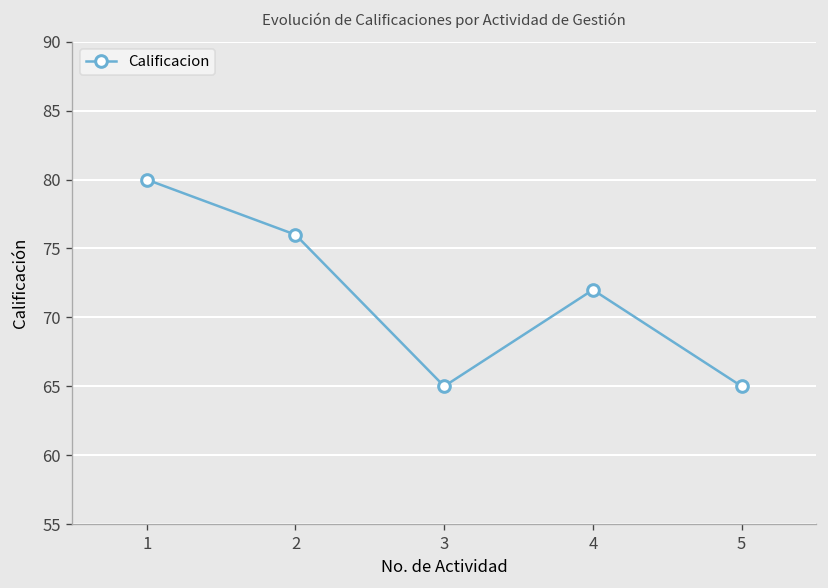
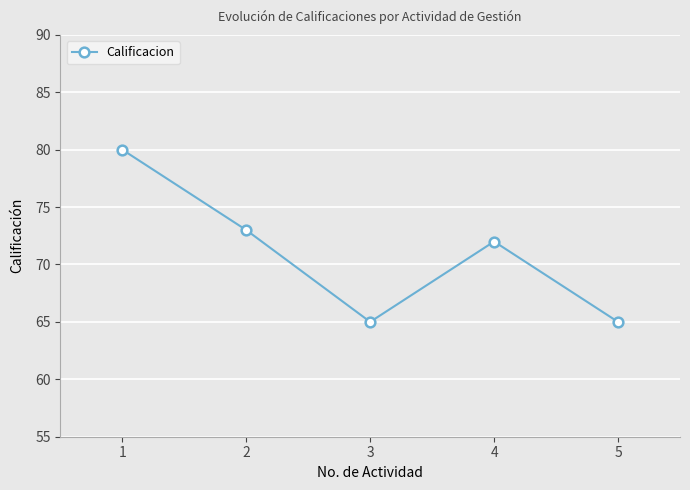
  {
    "1": 80,
-   "2": 76,
+   "2": 73,
    "3": 65,
    "4": 72,
    "5": 65
  }
